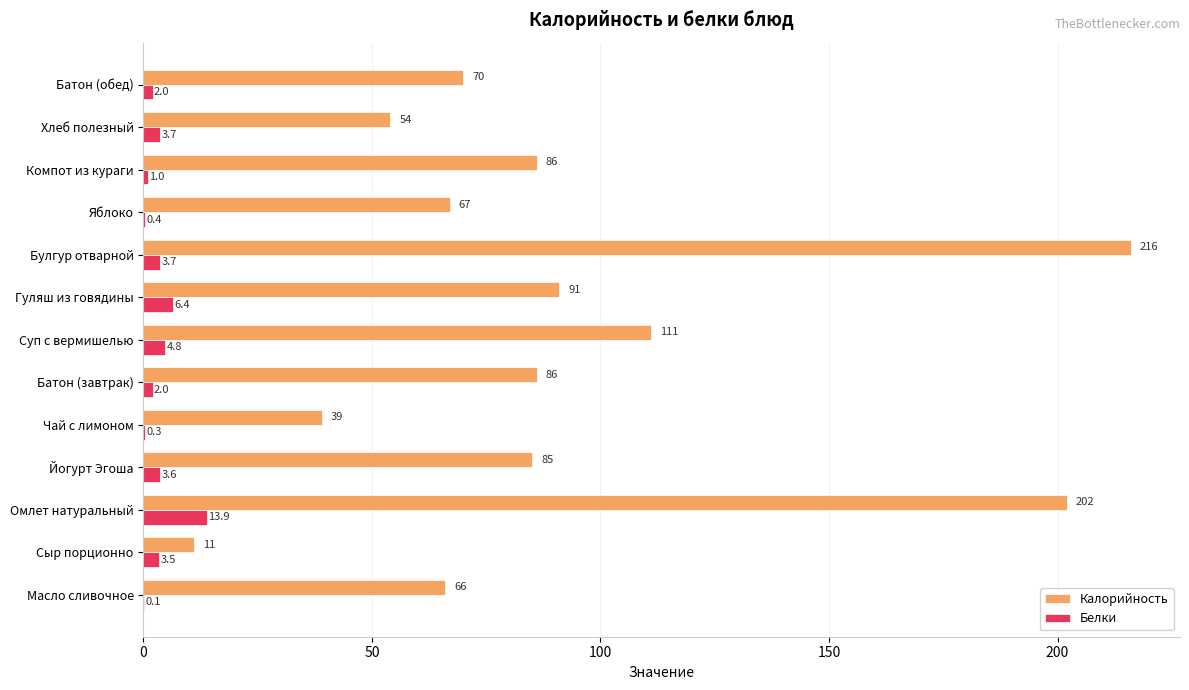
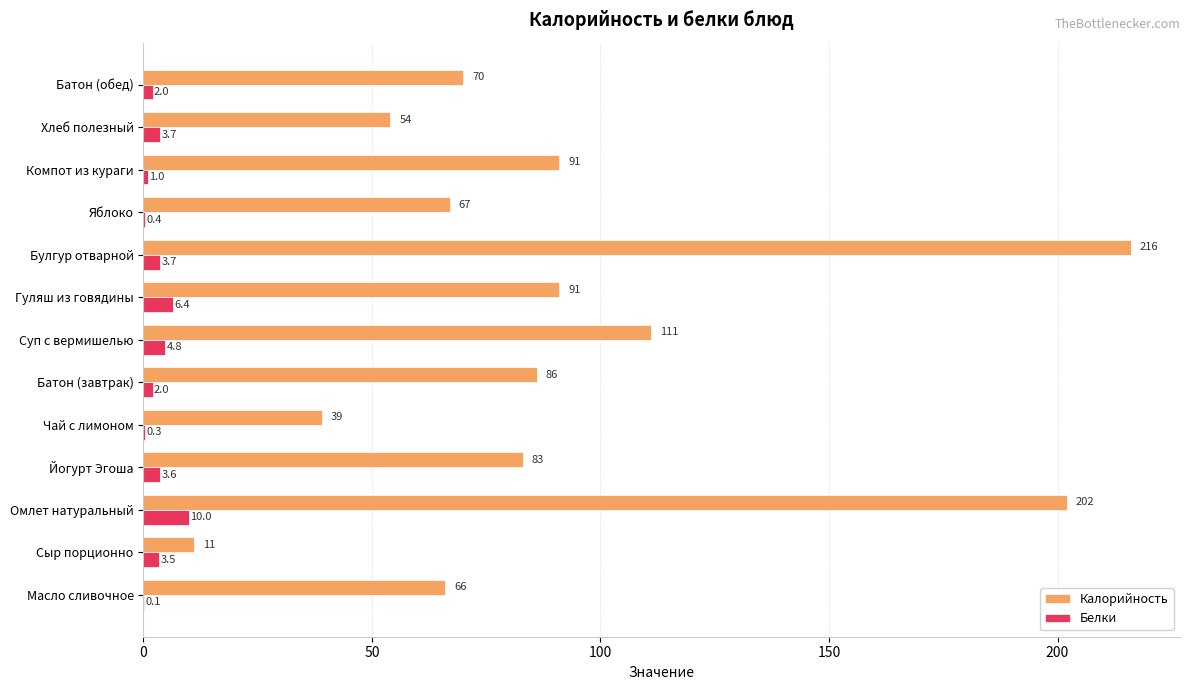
  {
    "Калорийность": {
      "Батон (обед)": 70,
      "Хлеб полезный": 54,
-     "Компот из кураги": 86,
+     "Компот из кураги": 91,
      "Яблоко": 67,
      "Булгур отварной": 216,
      "Гуляш из говядины": 91,
      "Суп с вермишелью": 111,
      "Батон (завтрак)": 86,
      "Чай с лимоном": 39,
-     "Йогурт Эгоша": 85,
+     "Йогурт Эгоша": 83,
      "Омлет натуральный": 202,
      "Сыр порционно": 11,
      "Масло сливочное": 66
    },
    "Белки": {
      "Батон (обед)": 2.0,
      "Хлеб полезный": 3.7,
      "Компот из кураги": 1.0,
      "Яблоко": 0.4,
      "Булгур отварной": 3.7,
      "Гуляш из говядины": 6.4,
      "Суп с вермишелью": 4.8,
      "Батон (завтрак)": 2.0,
      "Чай с лимоном": 0.3,
      "Йогурт Эгоша": 3.6,
-     "Омлет натуральный": 13.9,
+     "Омлет натуральный": 10.0,
      "Сыр порционно": 3.5,
      "Масло сливочное": 0.1
    }
  }
